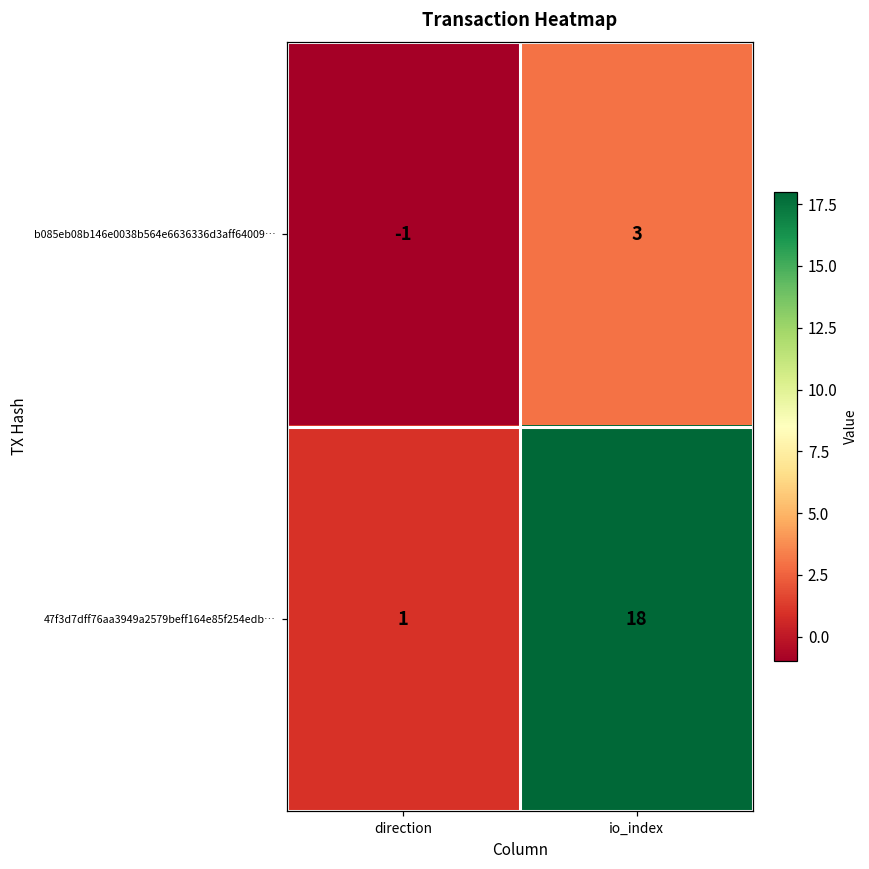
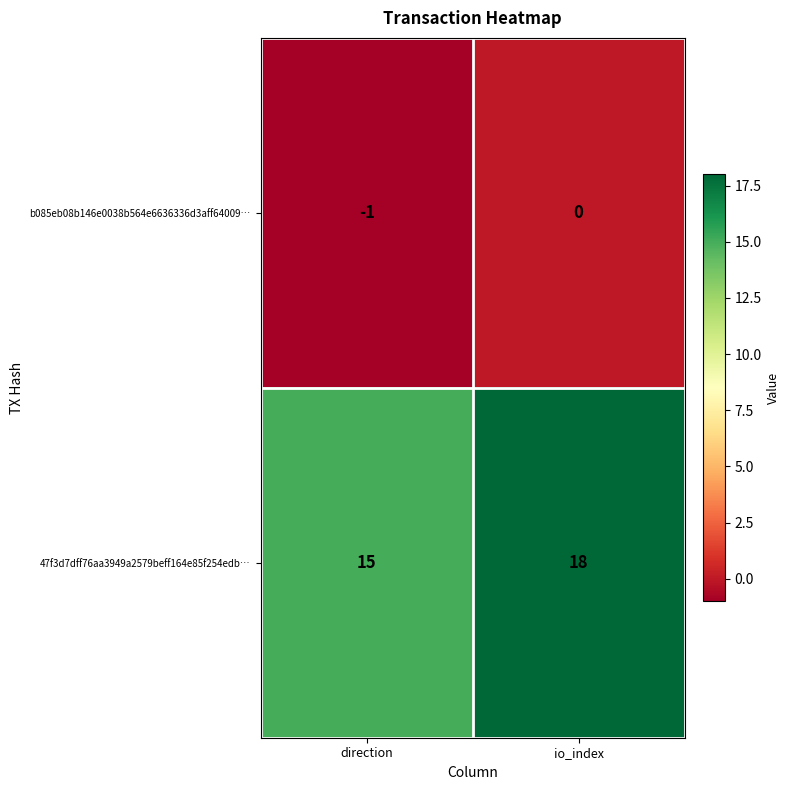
  {
    "b085eb08b146e0038b564e6636336d3aff64009…": {
      "direction": -1,
-     "io_index": 3
+     "io_index": 0
    },
    "47f3d7dff76aa3949a2579beff164e85f254edb…": {
-     "direction": 1,
+     "direction": 15,
      "io_index": 18
    }
  }
